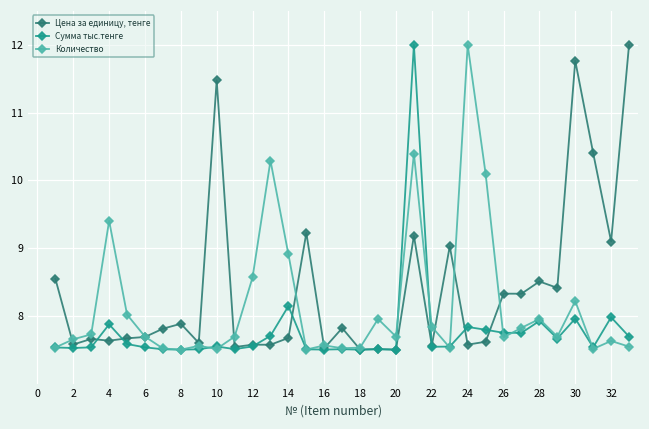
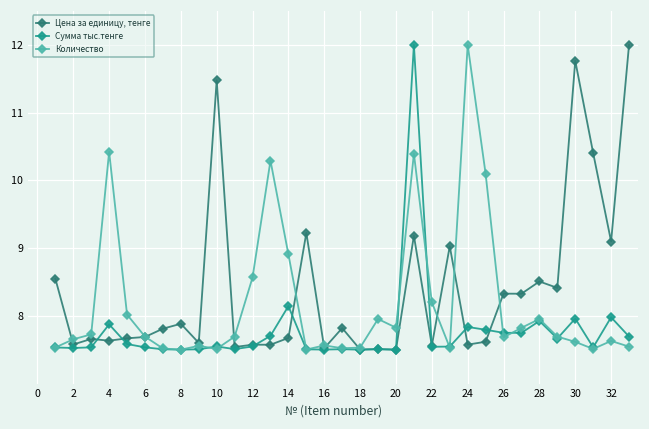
  {
    "Количество": {
      "2": 7.7,
-     "4": 9.4,
+     "4": 10.4,
      "12": 8.6,
      "14": 8.9,
      "16": 7.6,
-     "20": 7.7,
-     "22": 7.8,
+     "20": 7.8,
+     "22": 8.2,
      "24": 12.0,
      "26": 7.7,
-     "30": 8.2,
+     "30": 7.6,
      "32": 7.6
    }
  }
